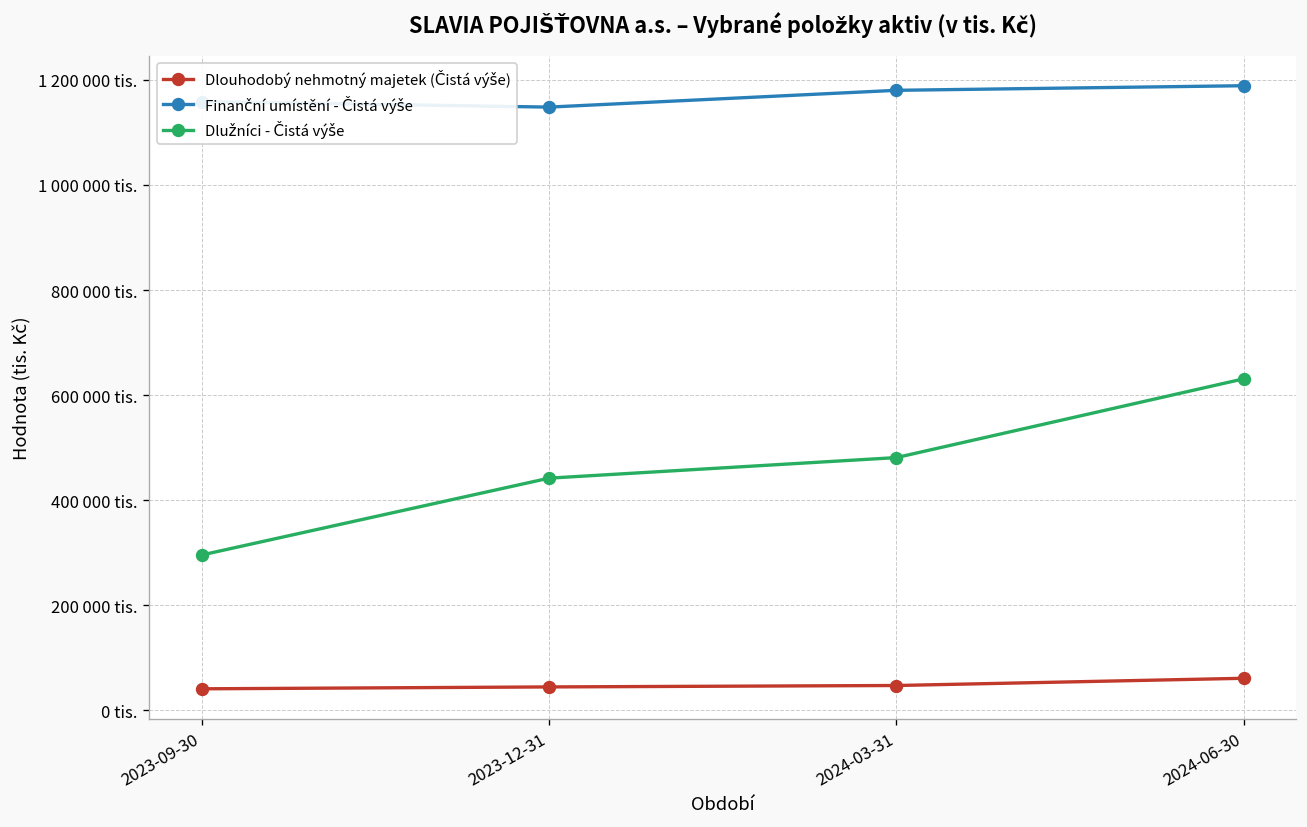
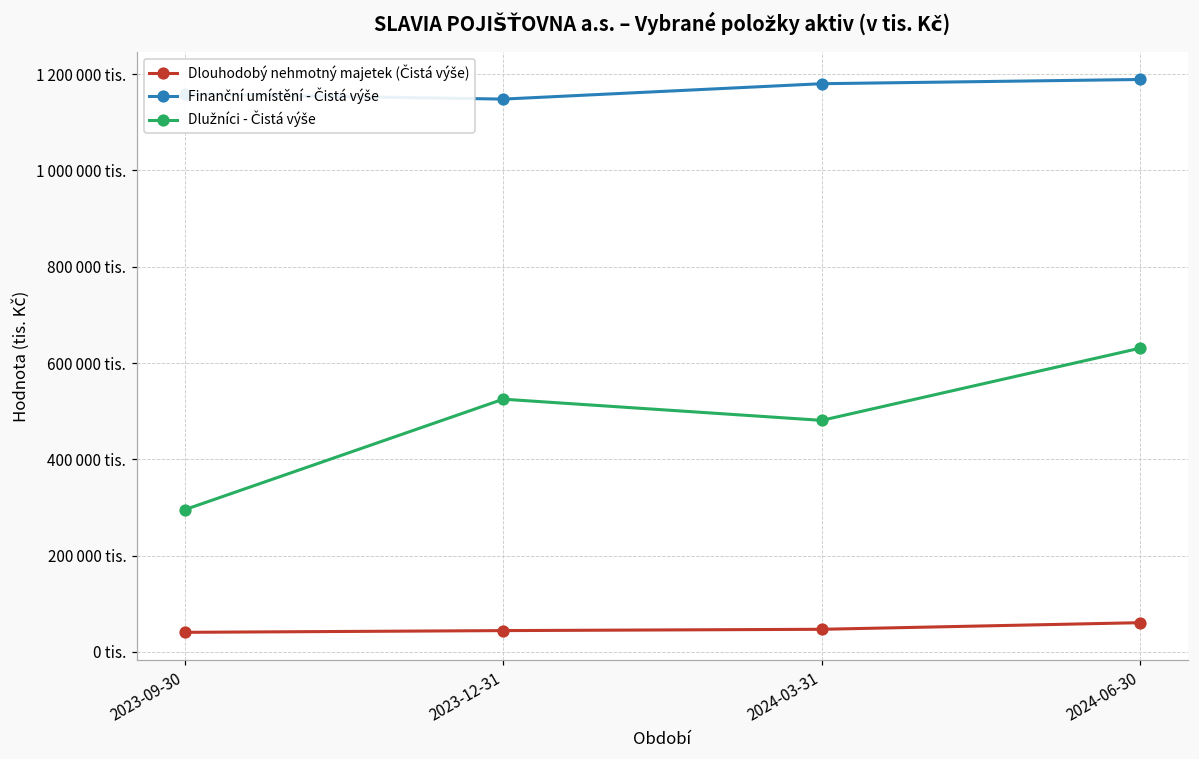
  {
    "Dlouhodobý nehmotný majetek (Čistá výše)": {
      "2023-09-30": "40000 tis.",
      "2023-12-31": "40000 tis.",
      "2024-03-31": "50000 tis.",
      "2024-06-30": "60000 tis."
    },
    "Finanční umístění - Čistá výše": {
      "2023-12-31": "1150000 tis.",
      "2024-03-31": "1180000 tis.",
      "2024-06-30": "1190000 tis."
    },
    "Dlužníci - Čistá výše": {
      "2023-09-30": "300000 tis.",
-     "2023-12-31": "440000 tis.",
+     "2023-12-31": "530000 tis.",
      "2024-03-31": "480000 tis.",
      "2024-06-30": "630000 tis."
    }
  }
